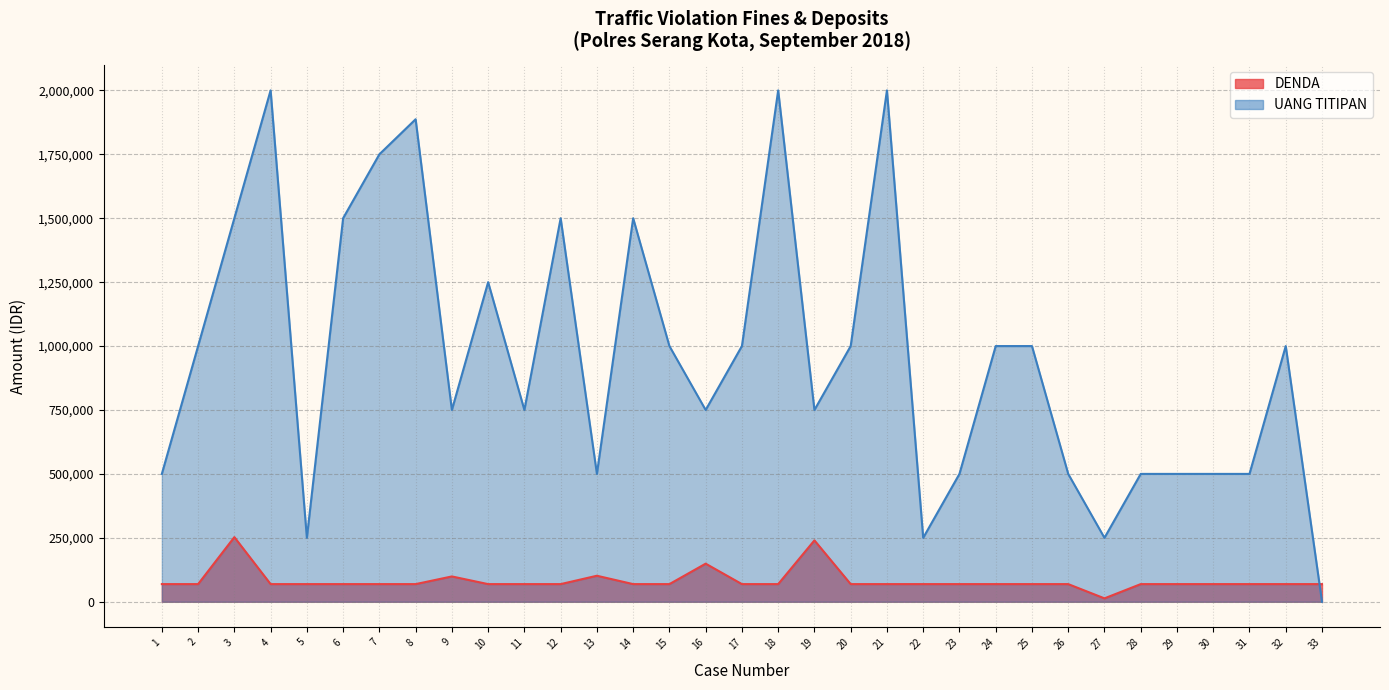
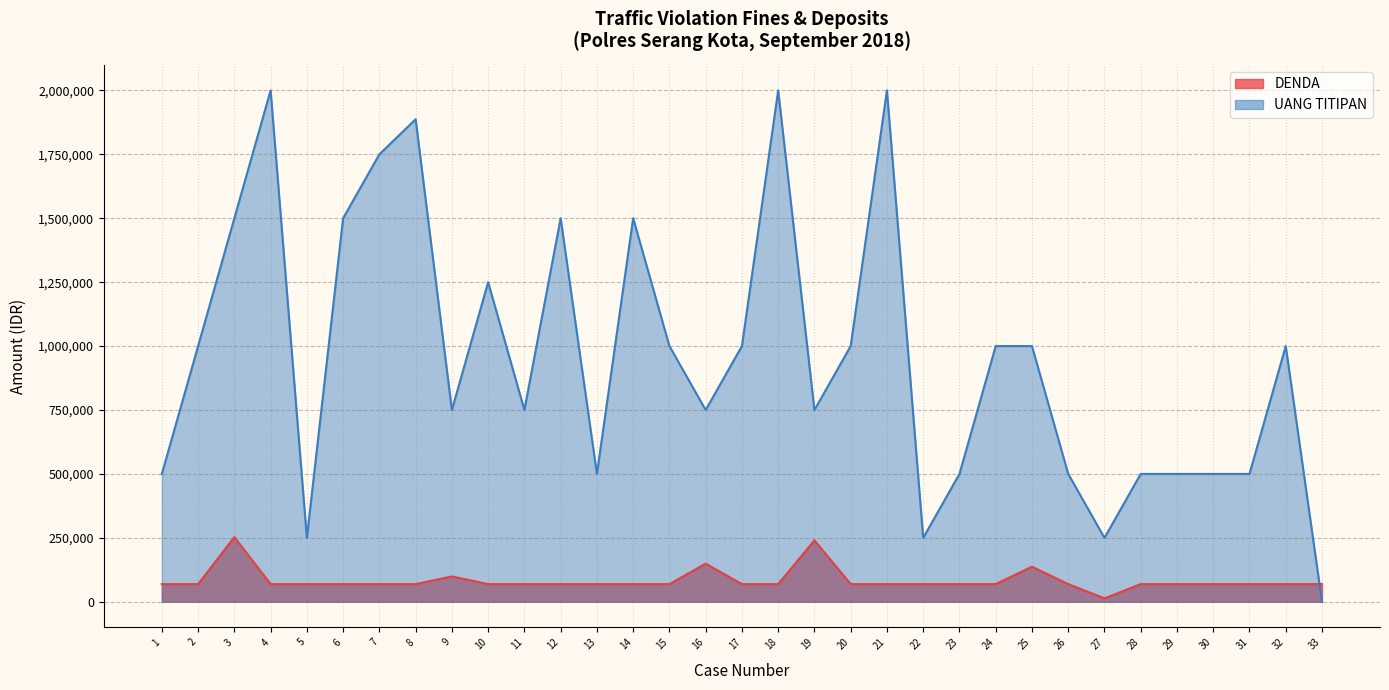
  {
    "DENDA": {
      "1": "70,000",
      "2": "70,000",
      "3": "250,000",
      "4": "70,000",
      "5": "70,000",
      "6": "70,000",
      "7": "70,000",
      "8": "70,000",
      "9": "100,000",
      "10": "70,000",
      "11": "70,000",
      "12": "70,000",
-     "13": "100,000",
+     "13": "70,000",
      "14": "70,000",
      "15": "70,000",
      "16": "150,000",
      "17": "70,000",
      "18": "70,000",
      "19": "240,000",
      "20": "70,000",
      "21": "70,000",
      "22": "70,000",
      "23": "70,000",
      "24": "70,000",
-     "25": "70,000",
+     "25": "140,000",
      "26": "70,000",
      "27": "10,000",
      "28": "70,000",
      "29": "70,000",
      "30": "70,000",
      "31": "70,000",
      "32": "70,000",
      "33": "70,000"
    },
    "UANG TITIPAN": {
      "1": "500,000",
      "2": "1,000,000",
      "3": "1,500,000",
      "4": "2,000,000",
      "5": "250,000",
      "6": "1,500,000",
      "7": "1,750,000",
      "8": "1,890,000",
      "9": "750,000",
      "10": "1,250,000",
      "11": "750,000",
      "12": "1,500,000",
      "13": "500,000",
      "14": "1,500,000",
      "15": "1,000,000",
      "16": "750,000",
      "17": "1,000,000",
      "18": "2,000,000",
      "19": "750,000",
      "20": "1,000,000",
      "21": "2,000,000",
      "22": "250,000",
      "23": "500,000",
      "24": "1,000,000",
      "25": "1,000,000",
      "26": "500,000",
      "27": "250,000",
      "28": "500,000",
      "29": "500,000",
      "30": "500,000",
      "31": "500,000",
      "32": "1,000,000",
      "33": "0"
    }
  }
